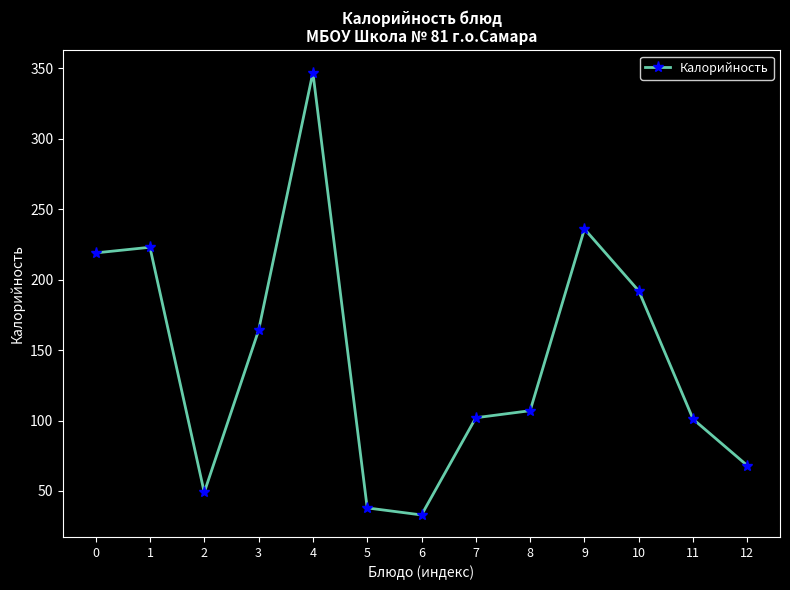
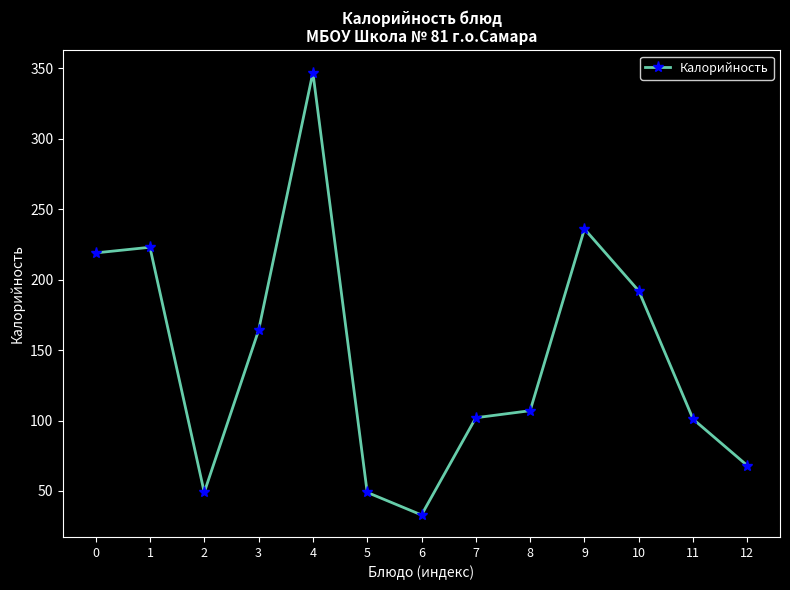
  {
    "0": 219,
    "1": 223,
    "2": 49,
    "3": 164,
    "4": 347,
-   "5": 38,
+   "5": 49,
    "6": 33,
    "7": 102,
    "8": 107,
    "9": 236,
    "10": 192,
    "11": 101,
    "12": 68
  }
